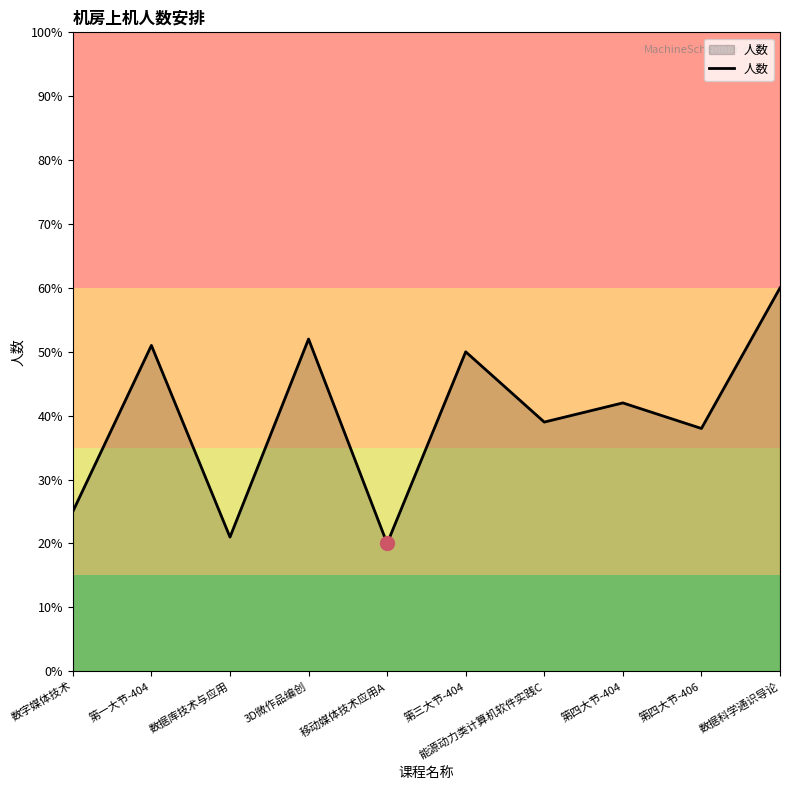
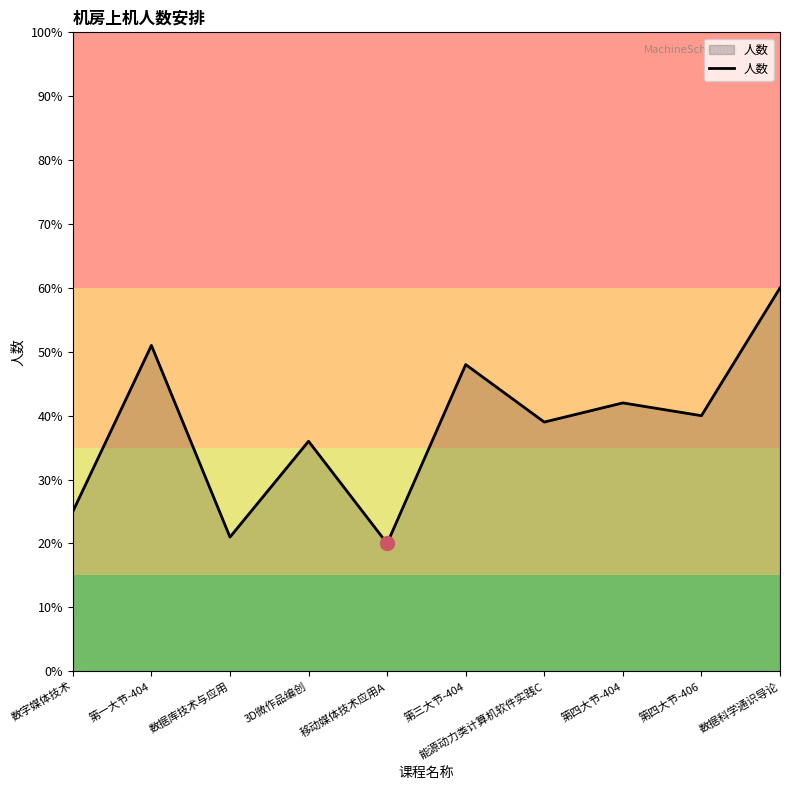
  {
    "人数": {
      "数字媒体技术": "25%",
      "第一大节-404": "51%",
      "数据库技术与应用": "21%",
-     "3D微作品编创": "52%",
-     "第三大节-404": "50%",
+     "3D微作品编创": "36%",
+     "第三大节-404": "48%",
      "能源动力类计算机软件实践C": "39%",
      "第四大节-404": "42%",
-     "第四大节-406": "38%",
+     "第四大节-406": "40%",
      "数据科学通识导论": "60%"
    }
  }
